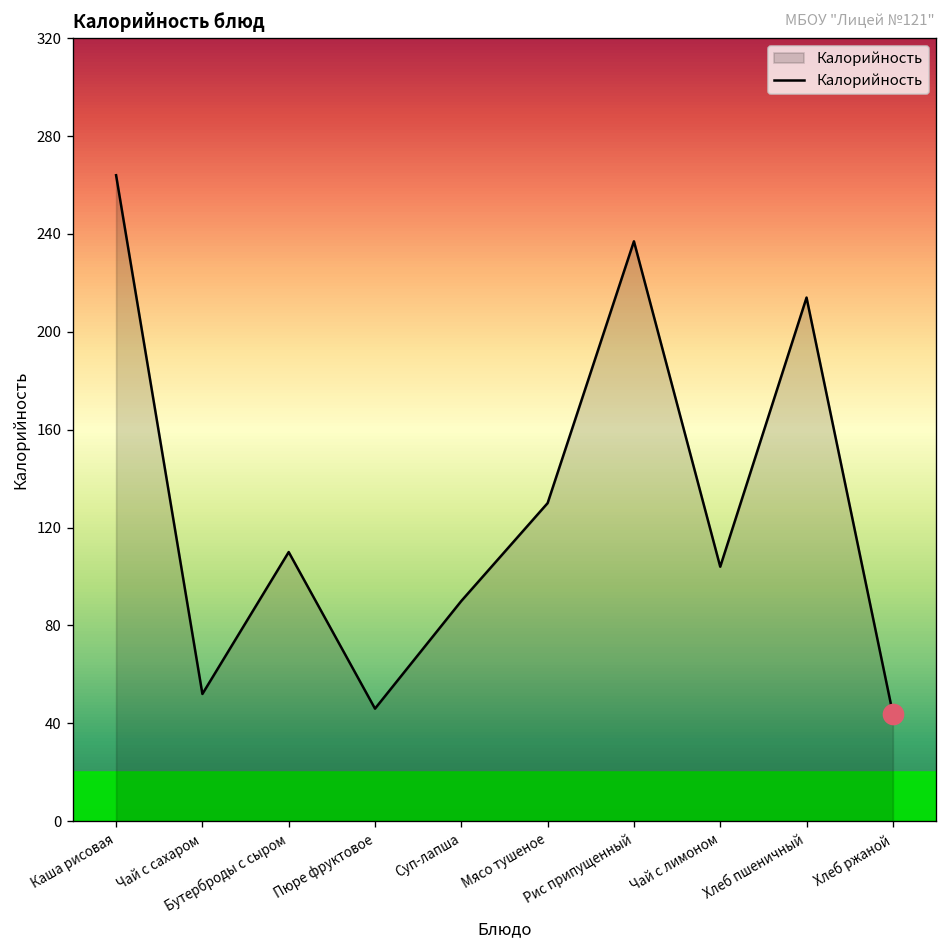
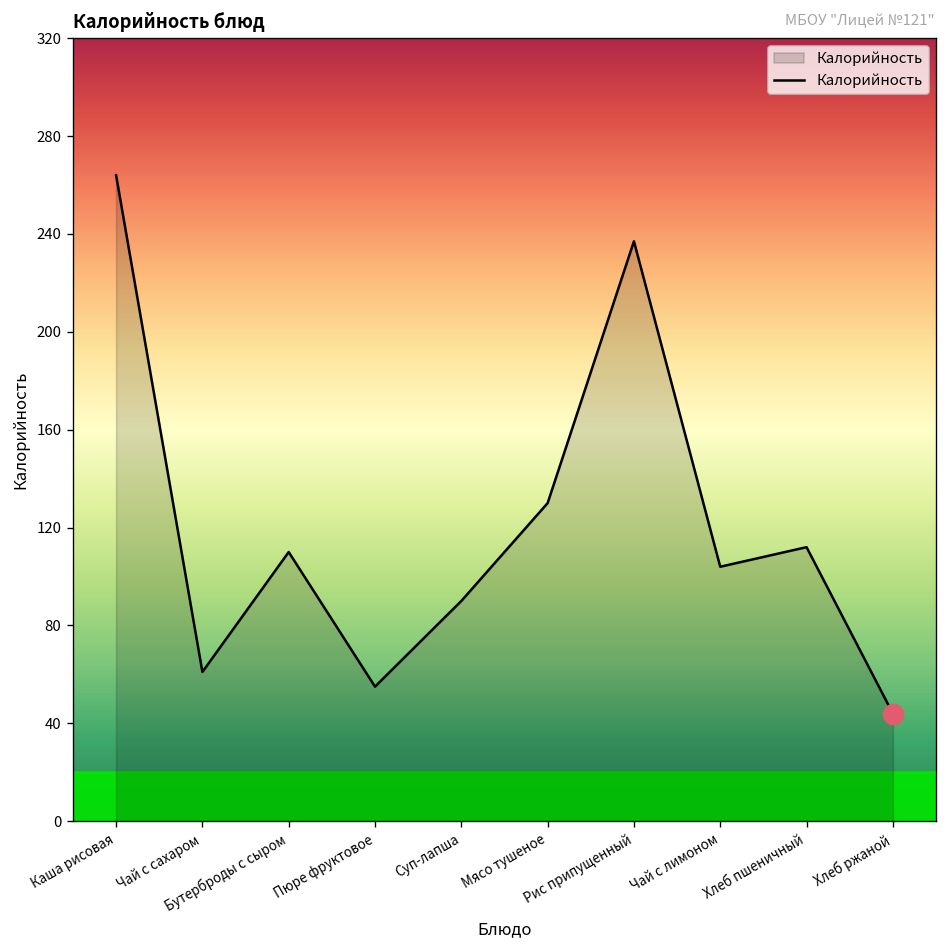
  {
    "Калорийность": {
      "Каша рисовая": 264,
-     "Чай с сахаром": 52,
+     "Чай с сахаром": 61,
      "Бутерброды с сыром": 110,
-     "Пюре фруктовое": 46,
+     "Пюре фруктовое": 55,
      "Суп-лапша": 90,
      "Мясо тушеное": 130,
      "Рис припущенный": 237,
      "Чай с лимоном": 104,
-     "Хлеб пшеничный": 214
+     "Хлеб пшеничный": 112
    }
  }
